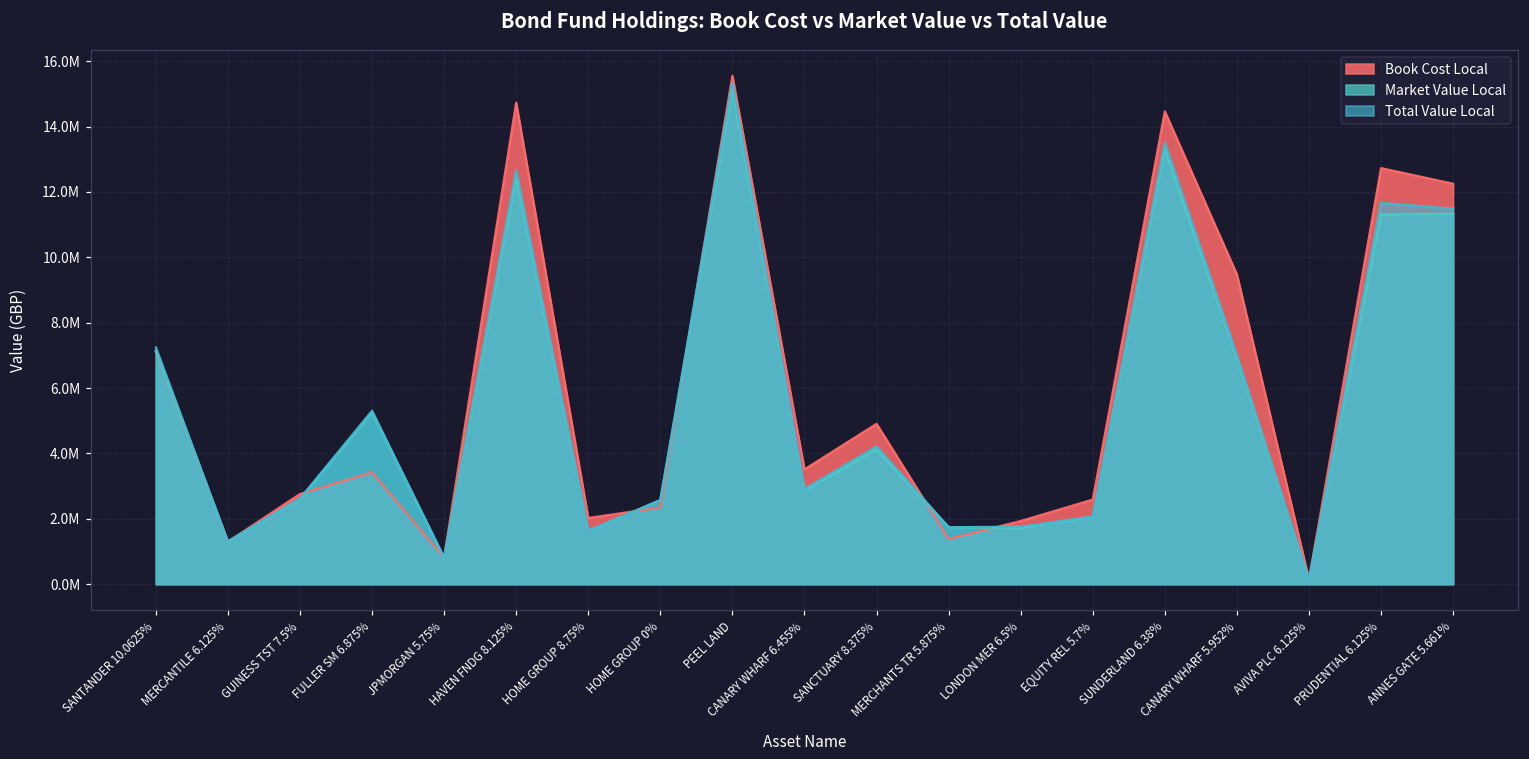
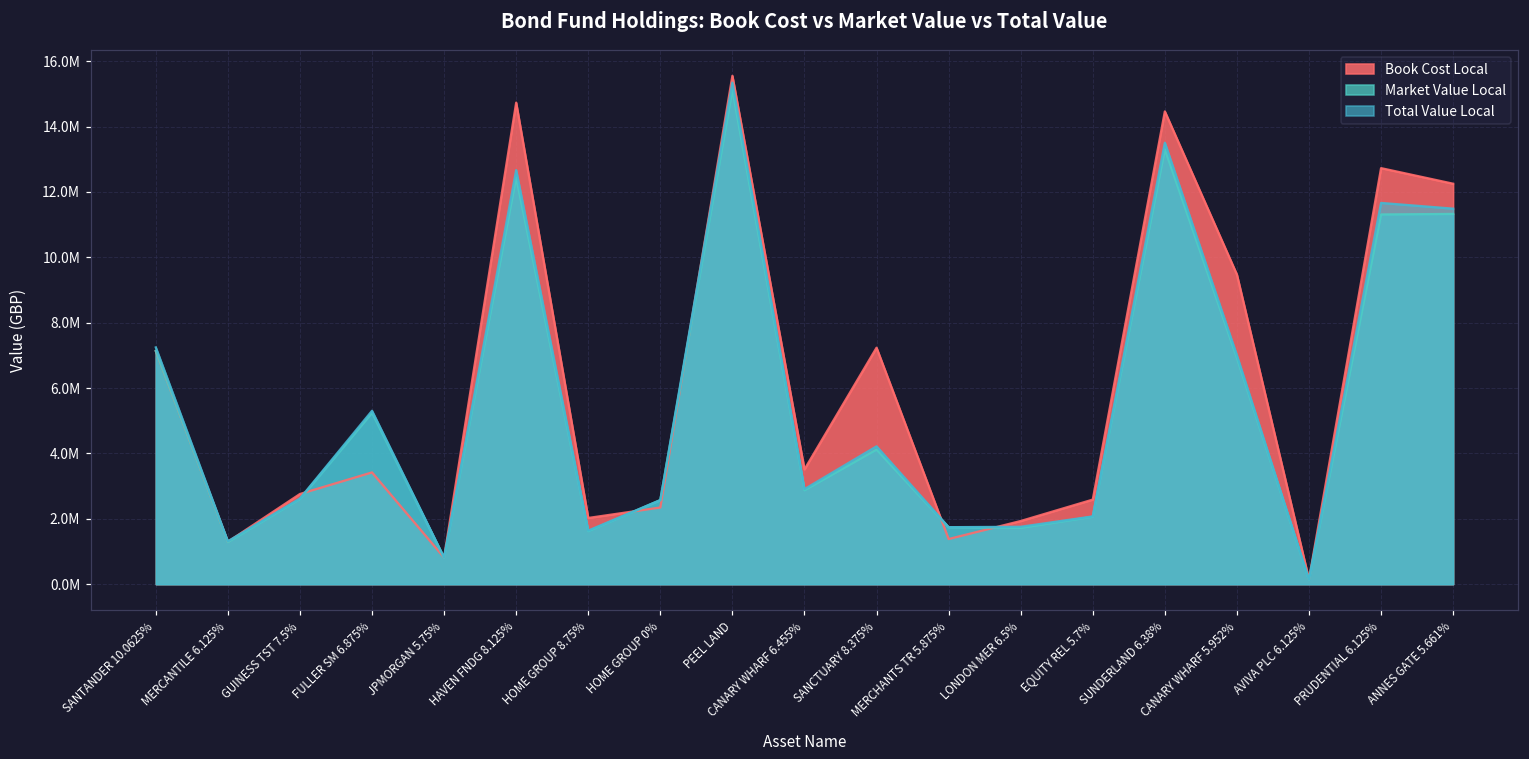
  {
    "Book Cost Local": {
      "GUINESS TST 7.5%": 2800000,
      "FULLER SM 6.875%": 3400000,
      "HAVEN FNDG 8.125%": 14700000,
      "HOME GROUP 8.75%": 2000000,
      "HOME GROUP 0%": 2300000,
      "PEEL LAND": 15600000,
      "CANARY WHARF 6.455%": 3500000,
-     "SANCTUARY 8.375%": 4900000,
+     "SANCTUARY 8.375%": 7200000,
      "MERCHANTS TR 5.875%": 1400000,
      "LONDON MER 6.5%": 1900000,
      "EQUITY REL 5.7%": 2600000,
      "SUNDERLAND 6.38%": 14500000,
      "CANARY WHARF 5.952%": 9500000,
      "PRUDENTIAL 6.125%": 12700000,
      "ANNES GATE 5.661%": 12300000
    }
  }
